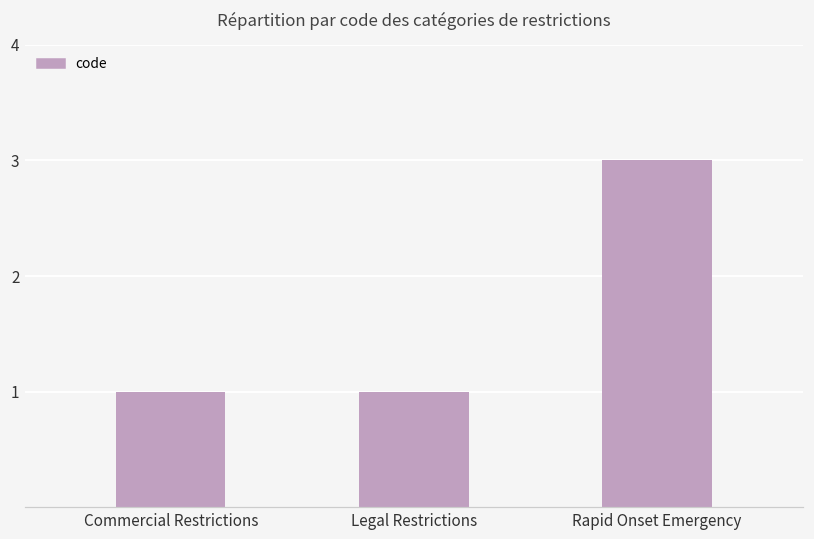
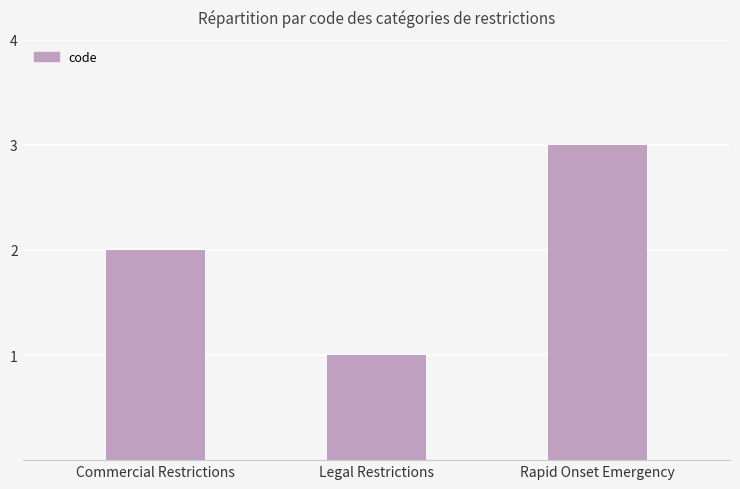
  {
-   "Commercial Restrictions": 1,
+   "Commercial Restrictions": 2,
    "Legal Restrictions": 1,
    "Rapid Onset Emergency": 3
  }
